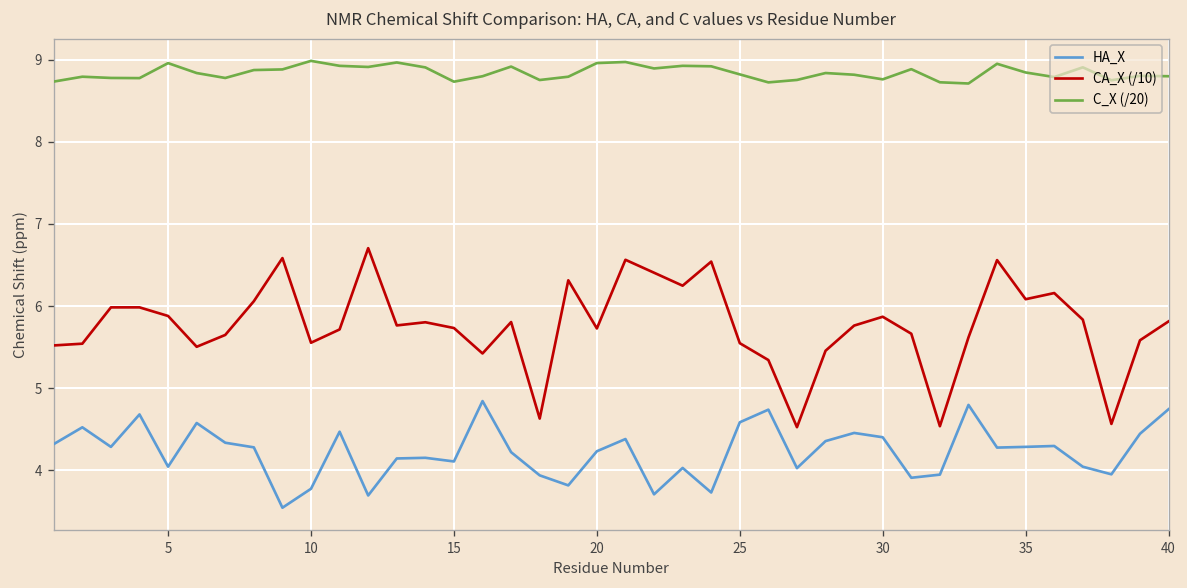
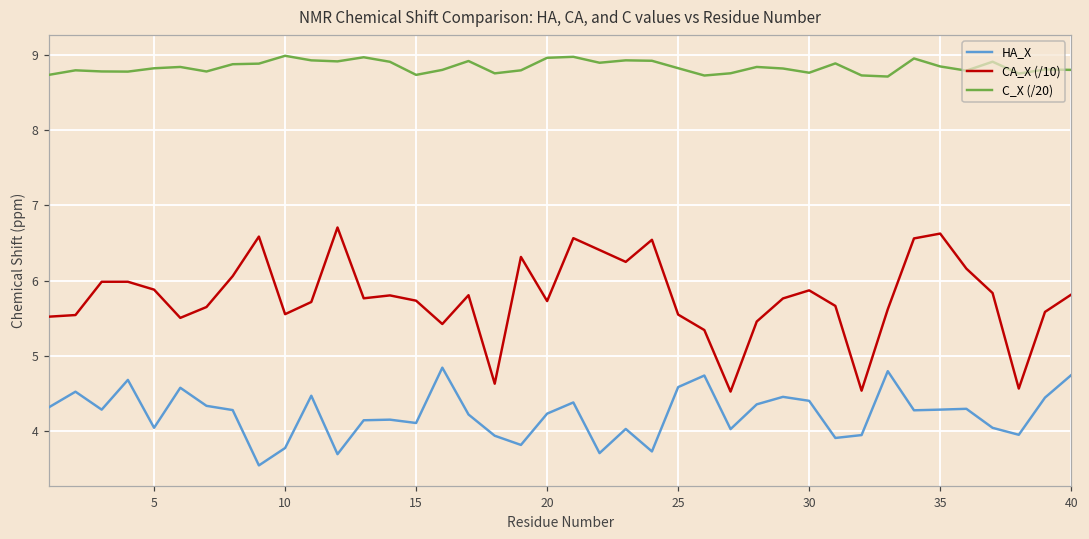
  {
    "HA_X": {
      "5": 4.0,
      "10": 3.8,
      "15": 4.1,
      "20": 4.2,
      "25": 4.6,
      "30": 4.4,
      "35": 4.3,
      "40": 4.7
    },
    "CA_X (/10)": {
      "5": 5.9,
      "10": 5.6,
      "15": 5.7,
      "20": 5.7,
      "25": 5.5,
      "30": 5.9,
-     "35": 6.1,
+     "35": 6.6,
      "40": 5.8
    },
    "C_X (/20)": {
-     "5": 9.0,
+     "5": 8.8,
      "10": 9.0,
      "15": 8.7,
      "20": 9.0,
      "25": 8.8,
      "30": 8.8,
      "35": 8.8,
      "40": 8.8
    }
  }
